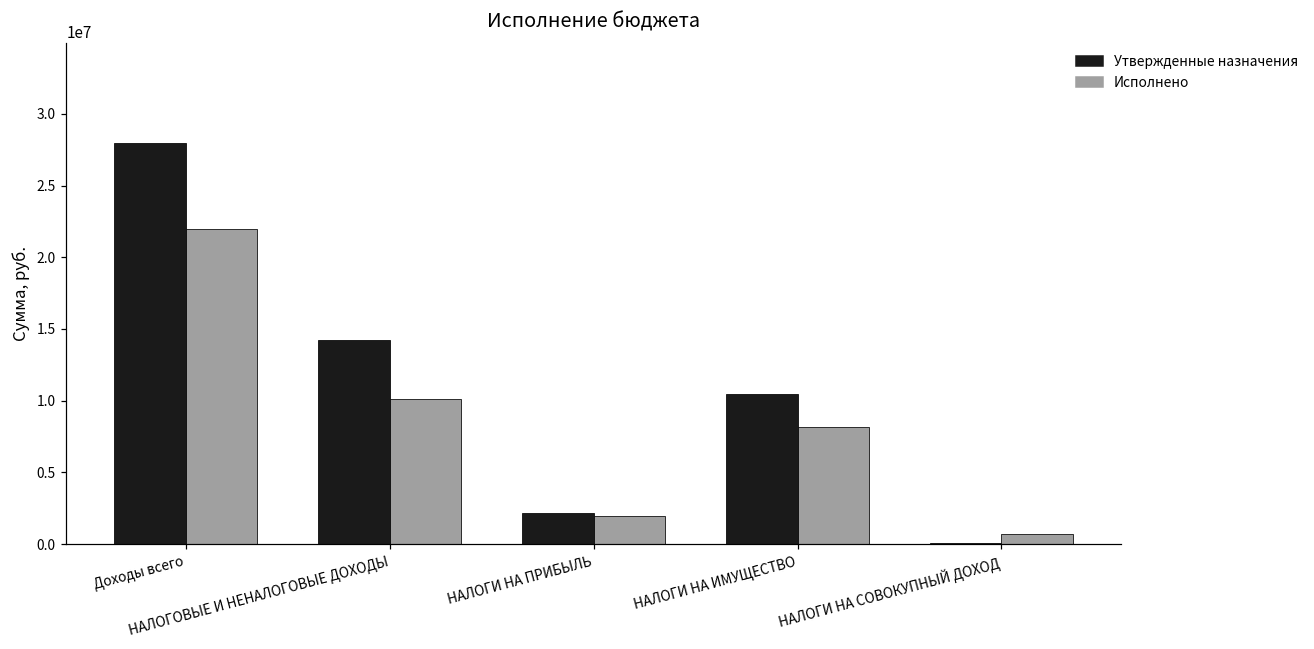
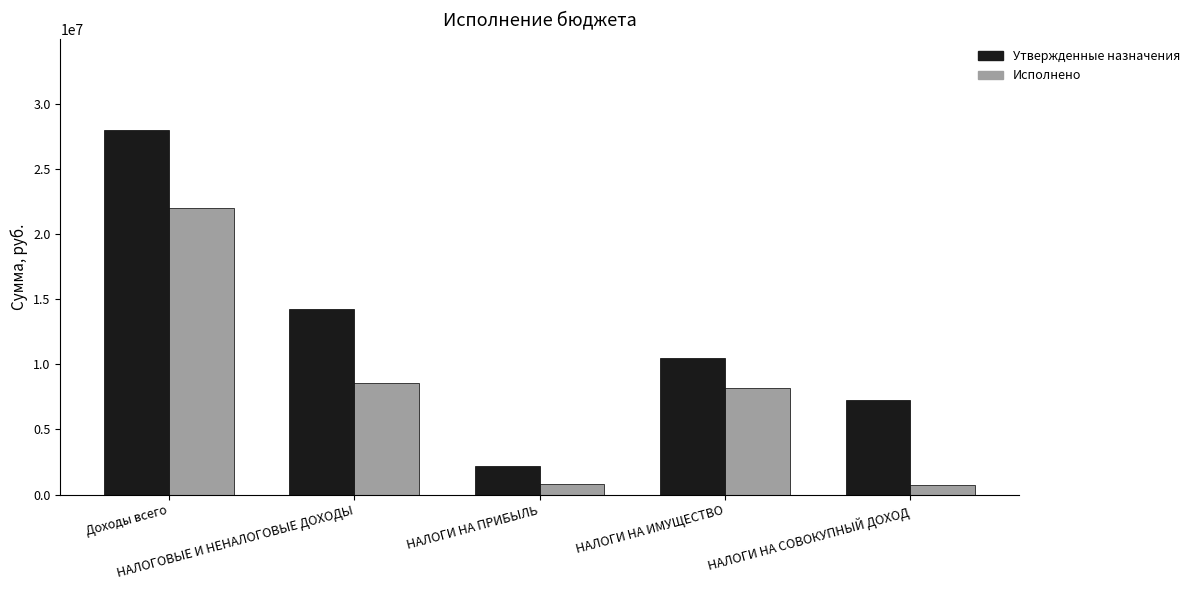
  {
    "Утвержденные назначения": {
      "Доходы всего": 28000000,
      "НАЛОГОВЫЕ И НЕНАЛОГОВЫЕ ДОХОДЫ": 14200000,
      "НАЛОГИ НА ПРИБЫЛЬ": 2200000,
      "НАЛОГИ НА ИМУЩЕСТВО": 10500000,
-     "НАЛОГИ НА СОВОКУПНЫЙ ДОХОД": 0
+     "НАЛОГИ НА СОВОКУПНЫЙ ДОХОД": 7300000
    },
    "Исполнено": {
      "Доходы всего": 22000000,
-     "НАЛОГОВЫЕ И НЕНАЛОГОВЫЕ ДОХОДЫ": 10100000,
-     "НАЛОГИ НА ПРИБЫЛЬ": 1900000,
+     "НАЛОГОВЫЕ И НЕНАЛОГОВЫЕ ДОХОДЫ": 8600000,
+     "НАЛОГИ НА ПРИБЫЛЬ": 800000,
      "НАЛОГИ НА ИМУЩЕСТВО": 8100000,
      "НАЛОГИ НА СОВОКУПНЫЙ ДОХОД": 700000
    }
  }
